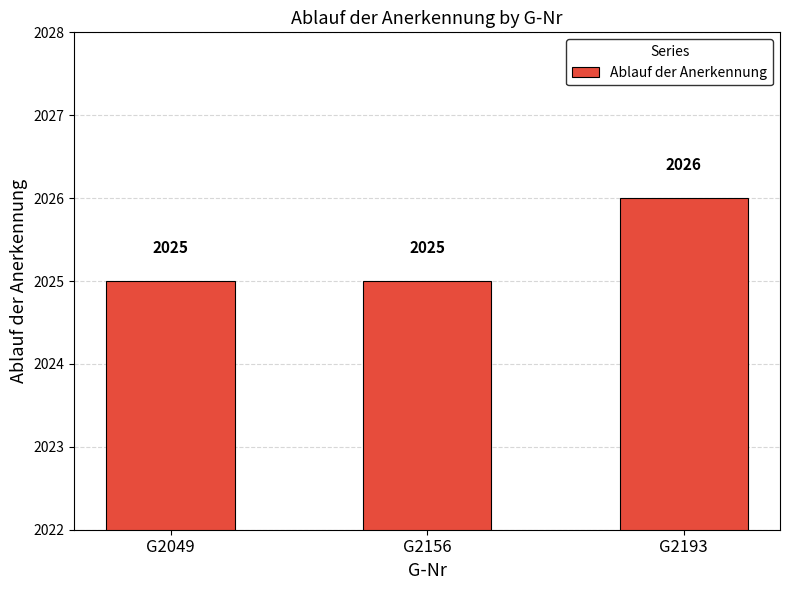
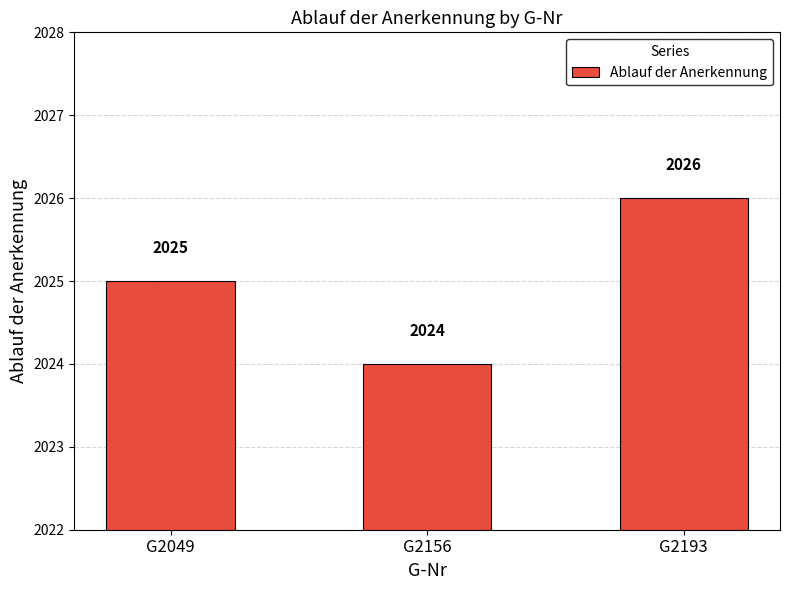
  {
    "G2049": 2025,
-   "G2156": 2025,
+   "G2156": 2024,
    "G2193": 2026
  }
